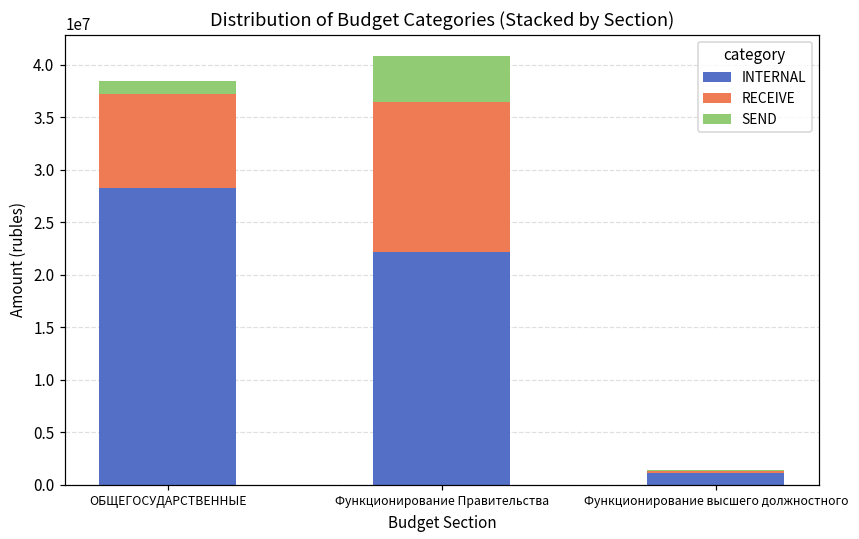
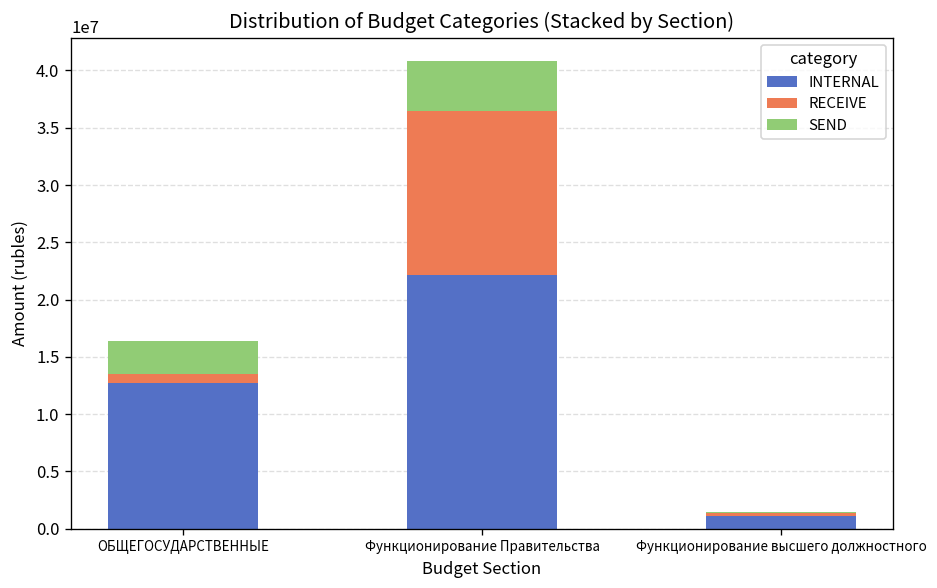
  {
    "INTERNAL": {
-     "ОБЩЕГОСУДАРСТВЕННЫЕ": 28000000,
+     "ОБЩЕГОСУДАРСТВЕННЫЕ": 13000000,
      "Функционирование Правительства": 22000000,
      "Функционирование высшего должностного": 1000000
    },
    "RECEIVE": {
-     "ОБЩЕГОСУДАРСТВЕННЫЕ": 9000000,
+     "ОБЩЕГОСУДАРСТВЕННЫЕ": 1000000,
      "Функционирование Правительства": 14000000
    },
    "SEND": {
-     "ОБЩЕГОСУДАРСТВЕННЫЕ": 1000000,
+     "ОБЩЕГОСУДАРСТВЕННЫЕ": 3000000,
      "Функционирование Правительства": 4000000
    }
  }
